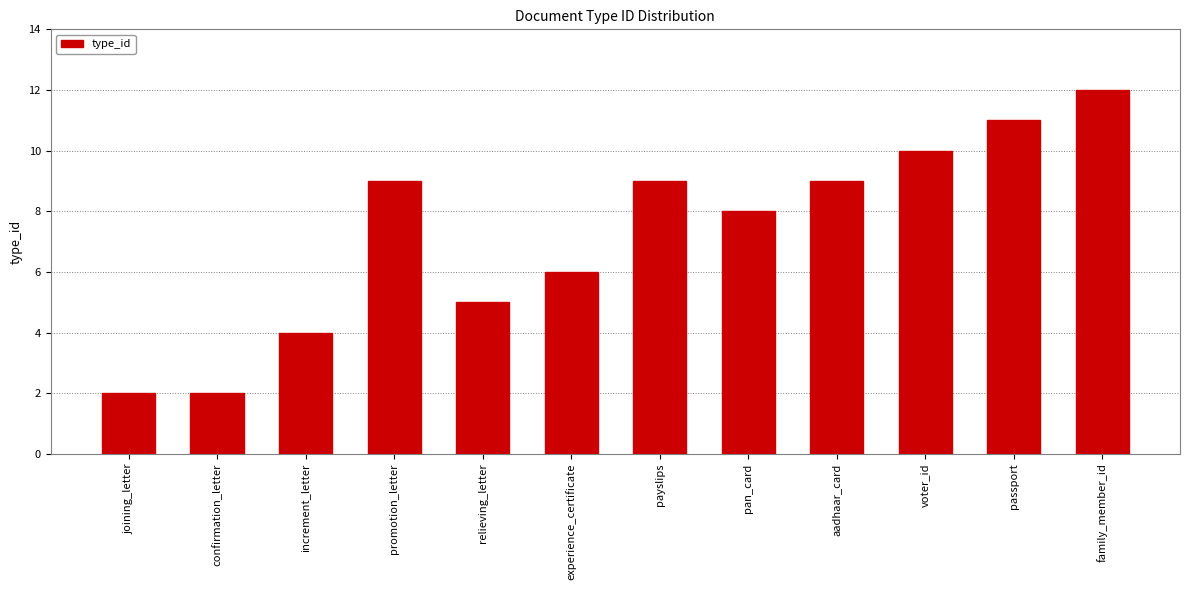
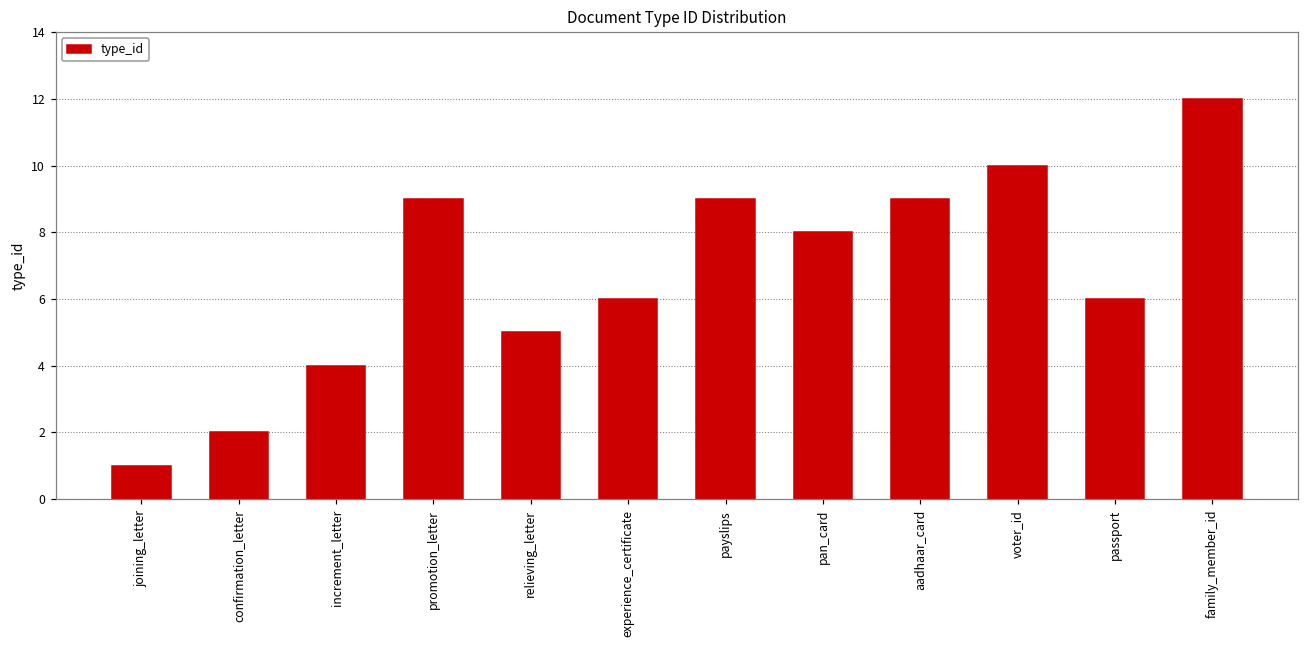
  {
-   "joining_letter": 2,
+   "joining_letter": 1,
    "confirmation_letter": 2,
    "increment_letter": 4,
    "promotion_letter": 9,
    "relieving_letter": 5,
    "experience_certificate": 6,
    "payslips": 9,
    "pan_card": 8,
    "aadhaar_card": 9,
    "voter_id": 10,
-   "passport": 11,
+   "passport": 6,
    "family_member_id": 12
  }
